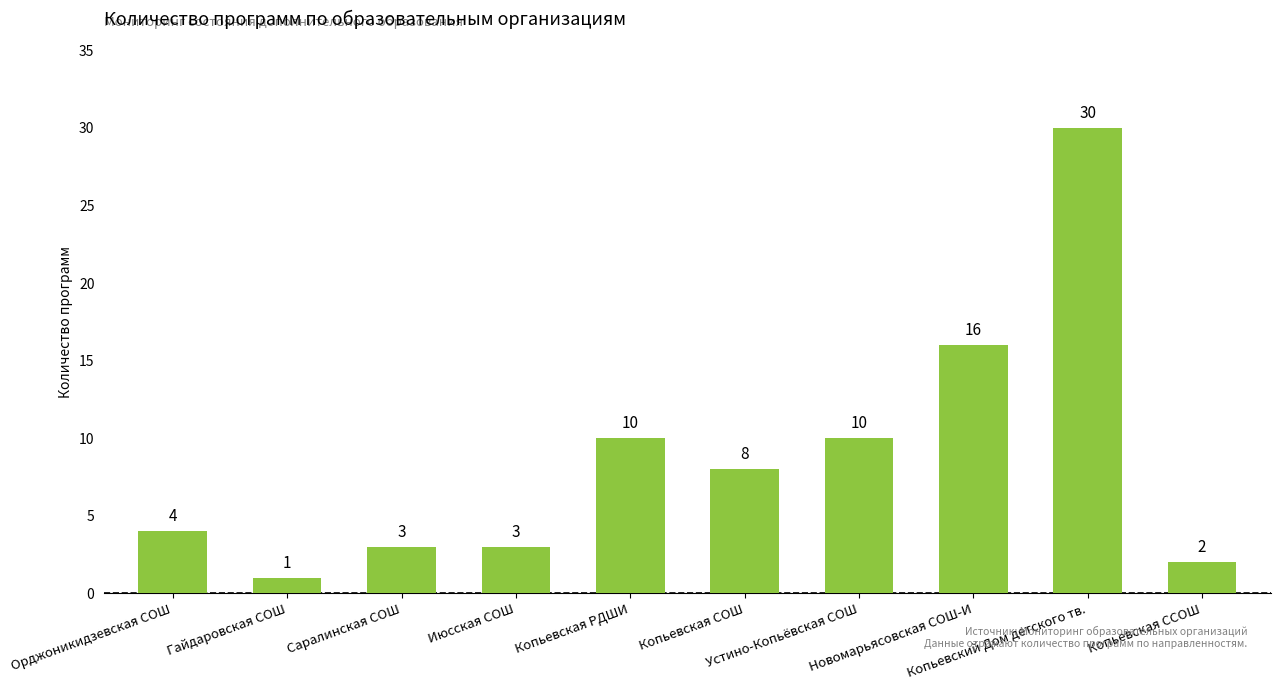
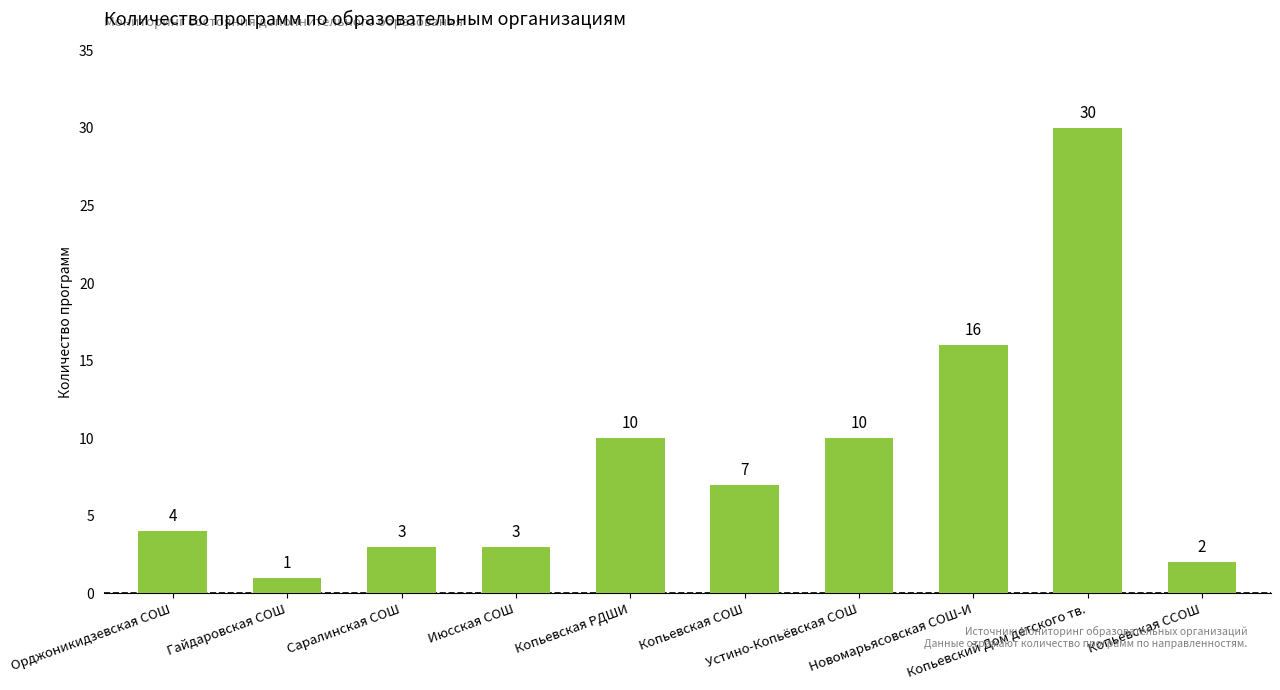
  {
    "Орджоникидзевская СОШ": 4,
    "Гайдаровская СОШ": 1,
    "Саралинская СОШ": 3,
    "Июсская СОШ": 3,
    "Копьевская РДШИ": 10,
-   "Копьевская СОШ": 8,
+   "Копьевская СОШ": 7,
    "Устино-Копьёвская СОШ": 10,
    "Новомарьясовская СОШ-И": 16,
    "Копьевский Дом детского тв.": 30,
    "Копьевская ССОШ": 2
  }
